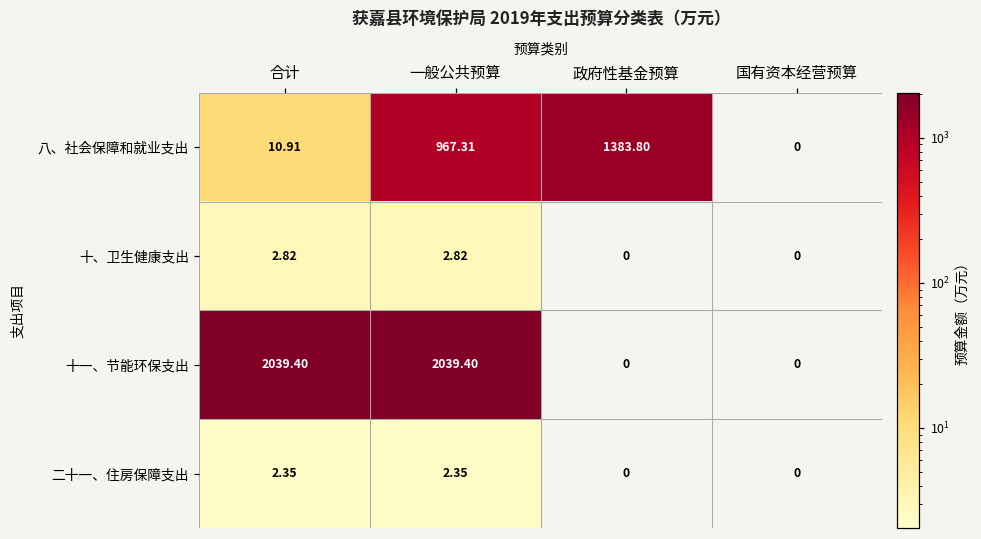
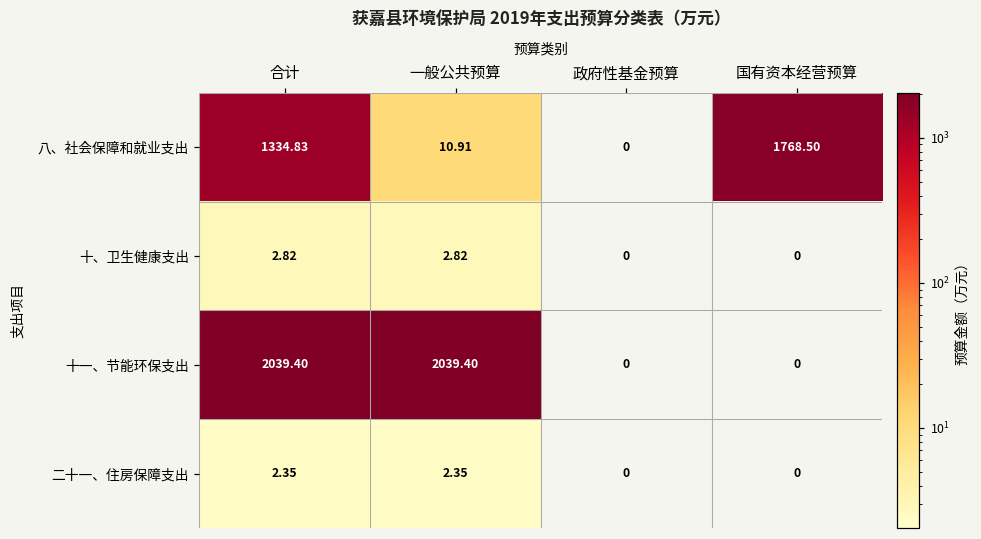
  {
    "八、社会保障和就业支出": {
-     "合计": 10.91,
-     "一般公共预算": 967.31,
-     "政府性基金预算": 1383.80,
-     "国有资本经营预算": 0
+     "合计": 1334.83,
+     "一般公共预算": 10.91,
+     "政府性基金预算": 0,
+     "国有资本经营预算": 1768.50
    },
    "十、卫生健康支出": {
      "合计": 2.82,
      "一般公共预算": 2.82,
      "政府性基金预算": 0,
      "国有资本经营预算": 0
    },
    "十一、节能环保支出": {
      "合计": 2039.40,
      "一般公共预算": 2039.40,
      "政府性基金预算": 0,
      "国有资本经营预算": 0
    },
    "二十一、住房保障支出": {
      "合计": 2.35,
      "一般公共预算": 2.35,
      "政府性基金预算": 0,
      "国有资本经营预算": 0
    }
  }
